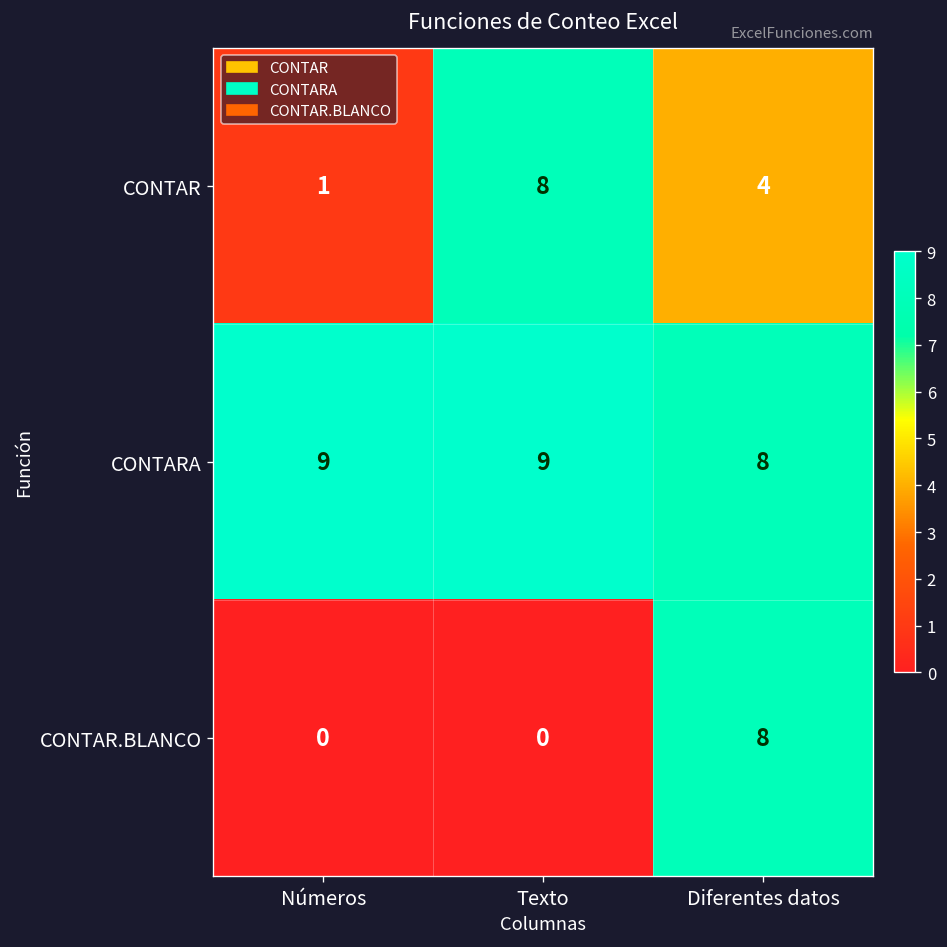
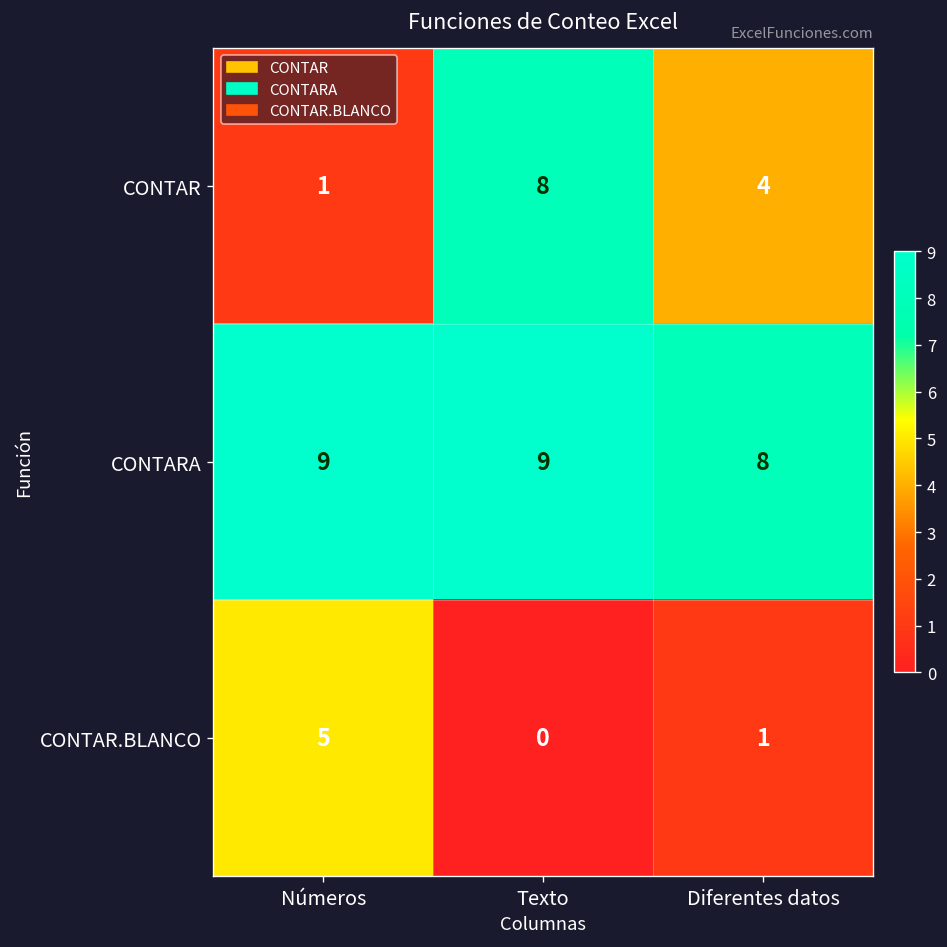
  {
    "CONTAR": {
      "Números": 1,
      "Texto": 8,
      "Diferentes datos": 4
    },
    "CONTARA": {
      "Números": 9,
      "Texto": 9,
      "Diferentes datos": 8
    },
    "CONTAR.BLANCO": {
-     "Números": 0,
+     "Números": 5,
      "Texto": 0,
-     "Diferentes datos": 8
+     "Diferentes datos": 1
    }
  }
